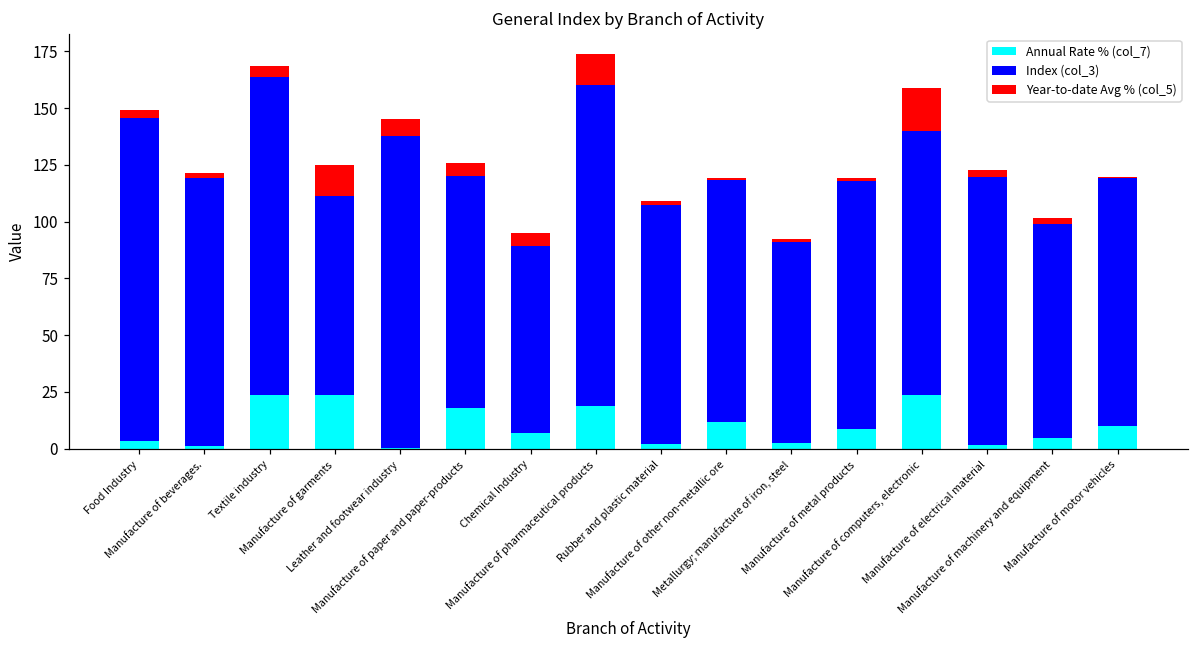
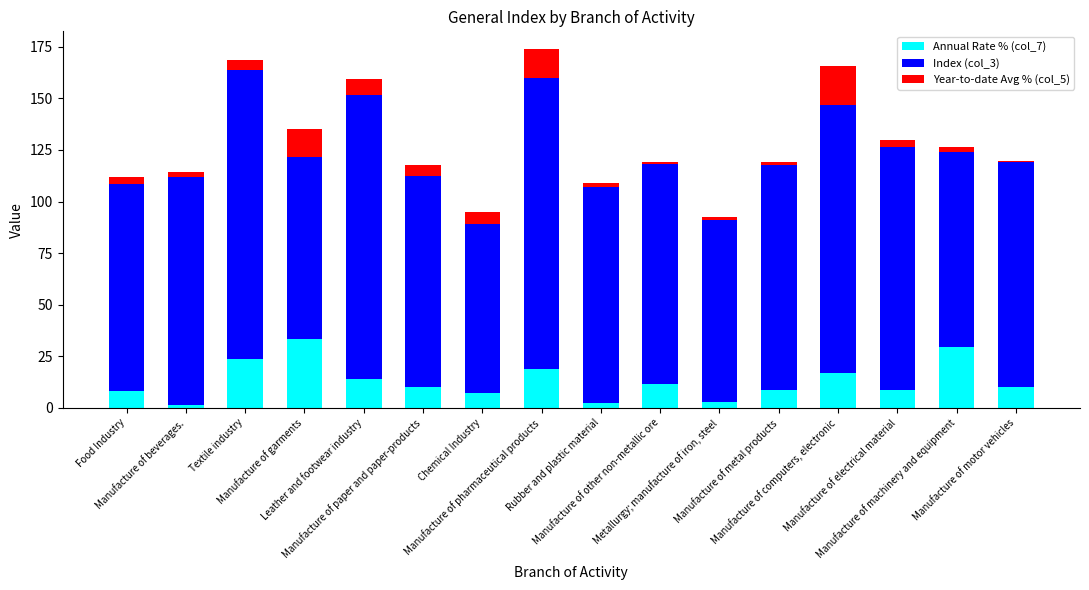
  {
    "Annual Rate % (col_7)": {
-     "Food Industry": 3,
+     "Food Industry": 8,
      "Textile industry": 24,
-     "Manufacture of garments": 24,
-     "Leather and footwear industry": 0,
-     "Manufacture of paper and paper-products": 18,
+     "Manufacture of garments": 34,
+     "Leather and footwear industry": 14,
+     "Manufacture of paper and paper-products": 10,
      "Chemical Industry": 7,
      "Manufacture of pharmaceutical products": 19,
      "Rubber and plastic material": 2,
      "Manufacture of other non-metallic ore": 12,
      "Metallurgy; manufacture of iron, steel": 3,
      "Manufacture of metal products": 9,
-     "Manufacture of computers, electronic": 24,
-     "Manufacture of electrical material": 2,
-     "Manufacture of machinery and equipment": 5,
+     "Manufacture of computers, electronic": 17,
+     "Manufacture of electrical material": 9,
+     "Manufacture of machinery and equipment": 30,
      "Manufacture of motor vehicles": 10
    },
    "Index (col_3)": {
-     "Food Industry": 143,
-     "Manufacture of beverages.": 118,
+     "Food Industry": 100,
+     "Manufacture of beverages.": 111,
      "Textile industry": 140,
      "Manufacture of garments": 88,
      "Leather and footwear industry": 138,
      "Manufacture of paper and paper-products": 102,
      "Chemical Industry": 82,
      "Manufacture of pharmaceutical products": 141,
      "Rubber and plastic material": 105,
      "Manufacture of other non-metallic ore": 107,
      "Metallurgy; manufacture of iron, steel": 88,
      "Manufacture of metal products": 109,
-     "Manufacture of computers, electronic": 116,
+     "Manufacture of computers, electronic": 130,
      "Manufacture of electrical material": 118,
      "Manufacture of machinery and equipment": 95,
      "Manufacture of motor vehicles": 109
    },
    "Year-to-date Avg % (col_5)": {
      "Food Industry": 3,
      "Manufacture of beverages.": 2,
      "Textile industry": 5,
      "Manufacture of garments": 14,
      "Leather and footwear industry": 7,
      "Manufacture of paper and paper-products": 6,
      "Chemical Industry": 6,
      "Manufacture of pharmaceutical products": 14,
      "Rubber and plastic material": 2,
      "Metallurgy; manufacture of iron, steel": 1,
      "Manufacture of metal products": 1,
      "Manufacture of computers, electronic": 19,
      "Manufacture of electrical material": 3,
      "Manufacture of machinery and equipment": 2
    }
  }
